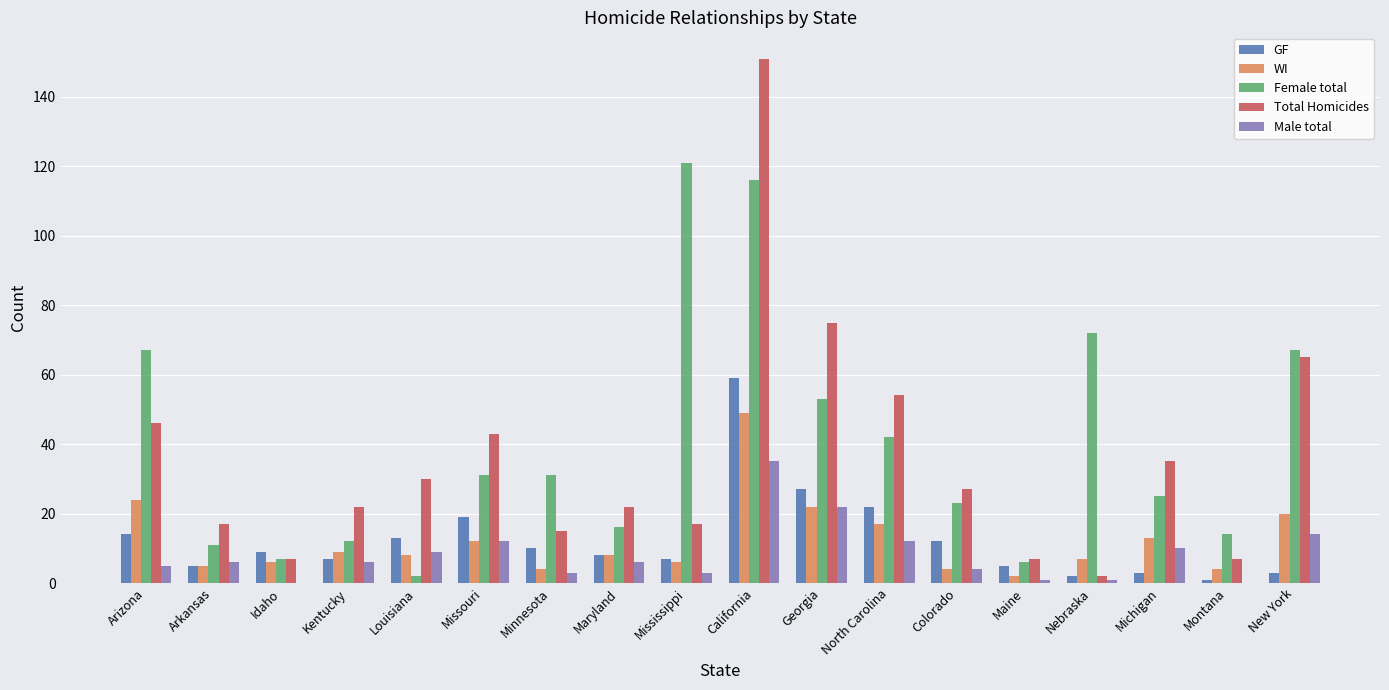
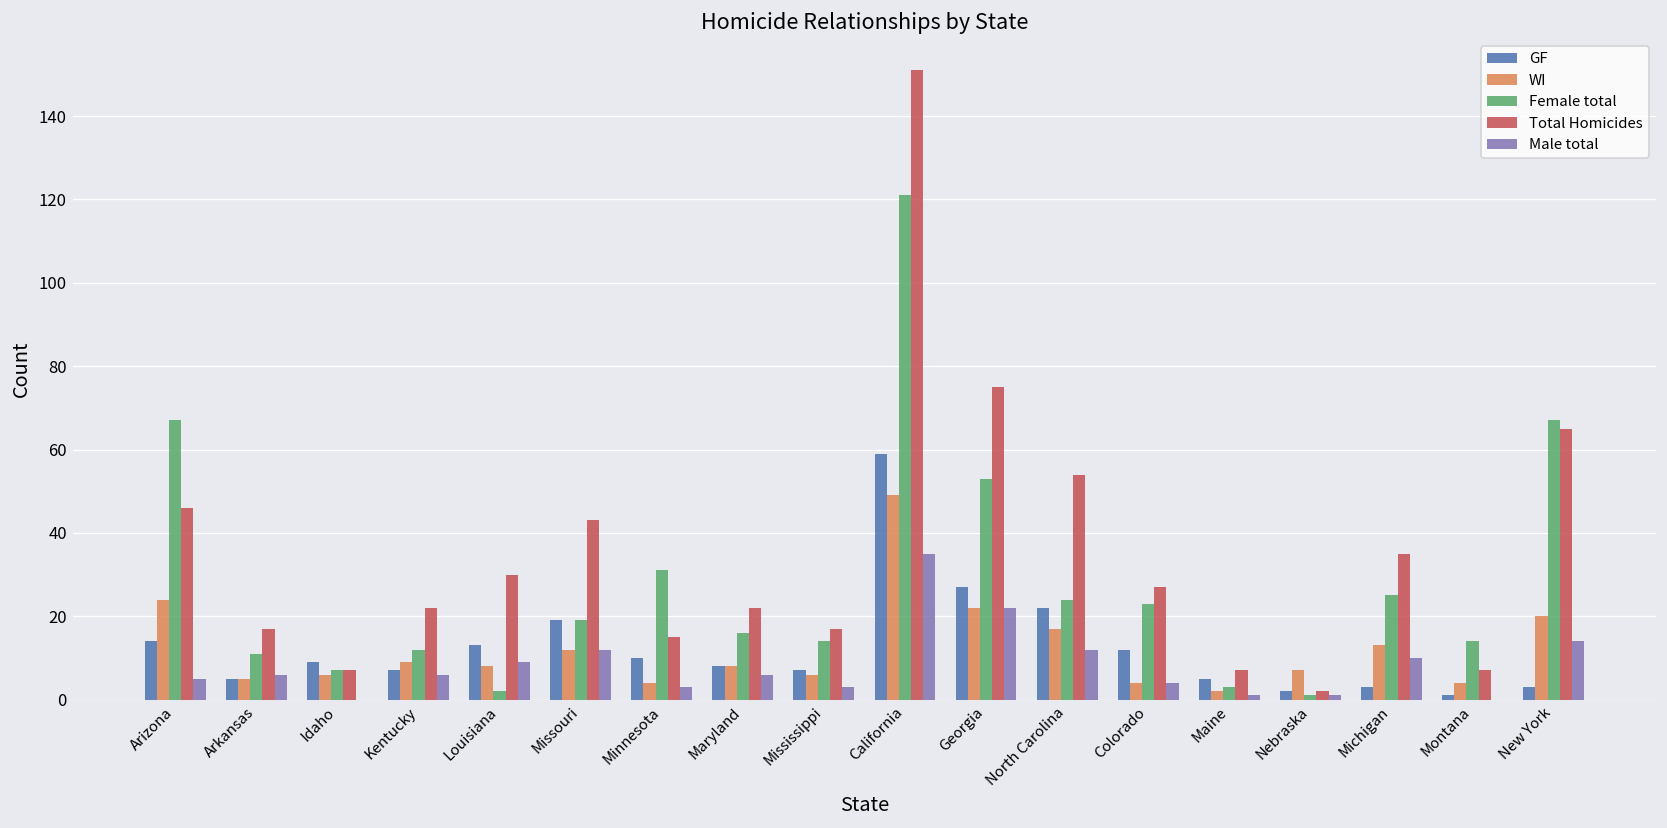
  {
    "Female total": {
      "Arizona": 67,
      "Arkansas": 11,
      "Idaho": 7,
      "Kentucky": 12,
      "Louisiana": 2,
-     "Missouri": 31,
+     "Missouri": 19,
      "Minnesota": 31,
      "Maryland": 16,
-     "Mississippi": 121,
-     "California": 116,
+     "Mississippi": 14,
+     "California": 121,
      "Georgia": 53,
-     "North Carolina": 42,
+     "North Carolina": 24,
      "Colorado": 23,
-     "Maine": 6,
-     "Nebraska": 72,
+     "Maine": 3,
+     "Nebraska": 1,
      "Michigan": 25,
      "Montana": 14,
      "New York": 67
    }
  }
